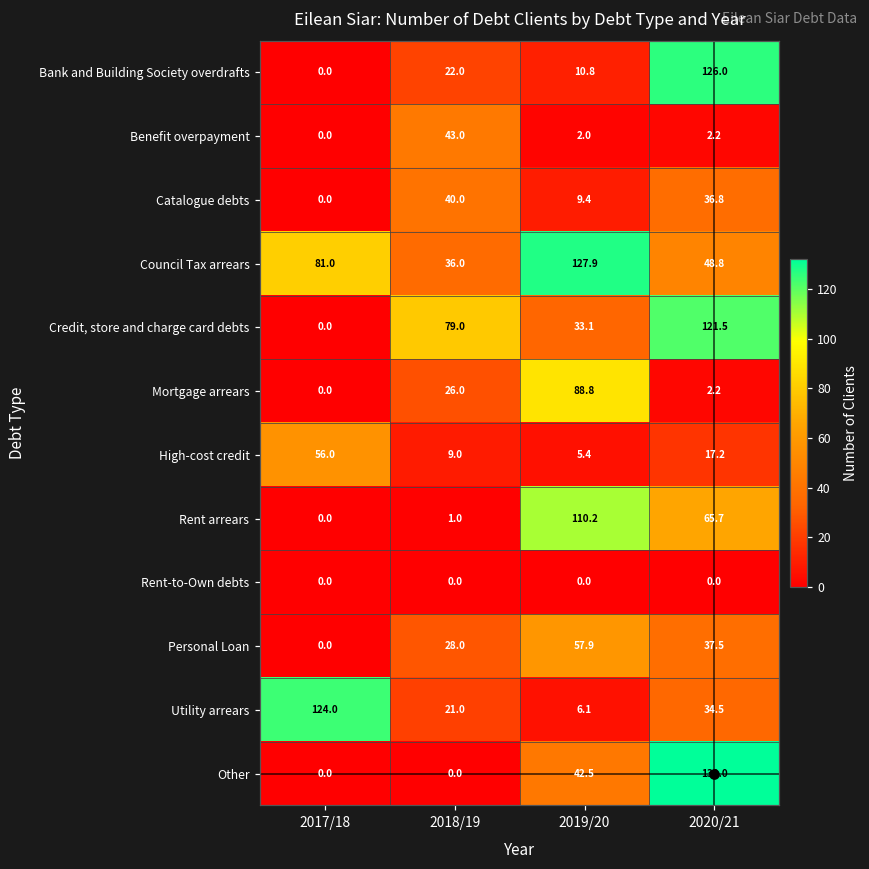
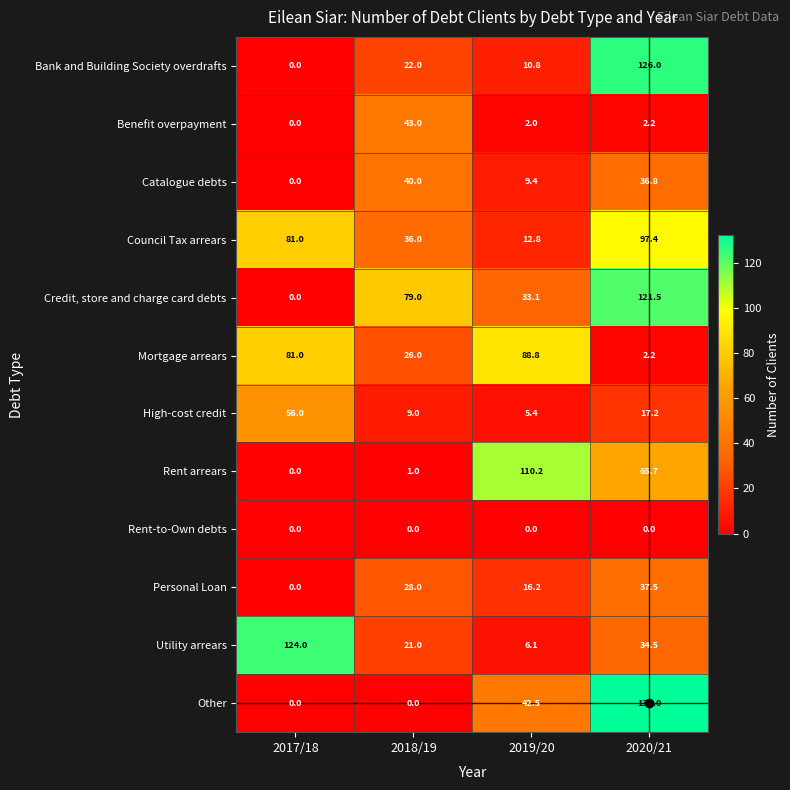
  {
    "Bank and Building Society overdrafts": {
      "2017/18": 0.0,
      "2018/19": 22.0,
      "2019/20": 10.8,
      "2020/21": 126.0
    },
    "Benefit overpayment": {
      "2017/18": 0.0,
      "2018/19": 43.0,
      "2019/20": 2.0,
      "2020/21": 2.2
    },
    "Catalogue debts": {
      "2017/18": 0.0,
      "2018/19": 40.0,
      "2019/20": 9.4,
      "2020/21": 36.8
    },
    "Council Tax arrears": {
      "2017/18": 81.0,
      "2018/19": 36.0,
-     "2019/20": 127.9,
-     "2020/21": 48.8
+     "2019/20": 12.8,
+     "2020/21": 97.4
    },
    "Credit, store and charge card debts": {
      "2017/18": 0.0,
      "2018/19": 79.0,
      "2019/20": 33.1,
      "2020/21": 121.5
    },
    "Mortgage arrears": {
-     "2017/18": 0.0,
+     "2017/18": 81.0,
      "2018/19": 26.0,
      "2019/20": 88.8,
      "2020/21": 2.2
    },
    "High-cost credit": {
      "2017/18": 56.0,
      "2018/19": 9.0,
      "2019/20": 5.4,
      "2020/21": 17.2
    },
    "Rent arrears": {
      "2017/18": 0.0,
      "2018/19": 1.0,
      "2019/20": 110.2,
      "2020/21": 65.7
    },
    "Rent-to-Own debts": {
      "2017/18": 0.0,
      "2018/19": 0.0,
      "2019/20": 0.0,
      "2020/21": 0.0
    },
    "Personal Loan": {
      "2017/18": 0.0,
      "2018/19": 28.0,
-     "2019/20": 57.9,
+     "2019/20": 16.2,
      "2020/21": 37.5
    },
    "Utility arrears": {
      "2017/18": 124.0,
      "2018/19": 21.0,
      "2019/20": 6.1,
      "2020/21": 34.5
    },
    "Other": {
      "2017/18": 0.0,
      "2018/19": 0.0,
      "2019/20": 42.5
    }
  }
